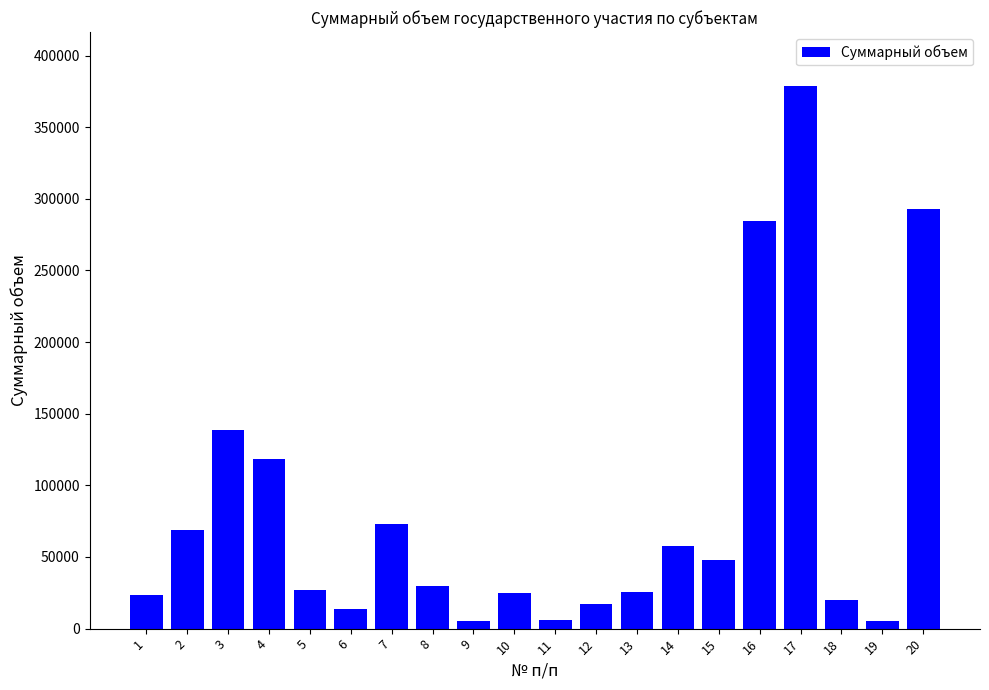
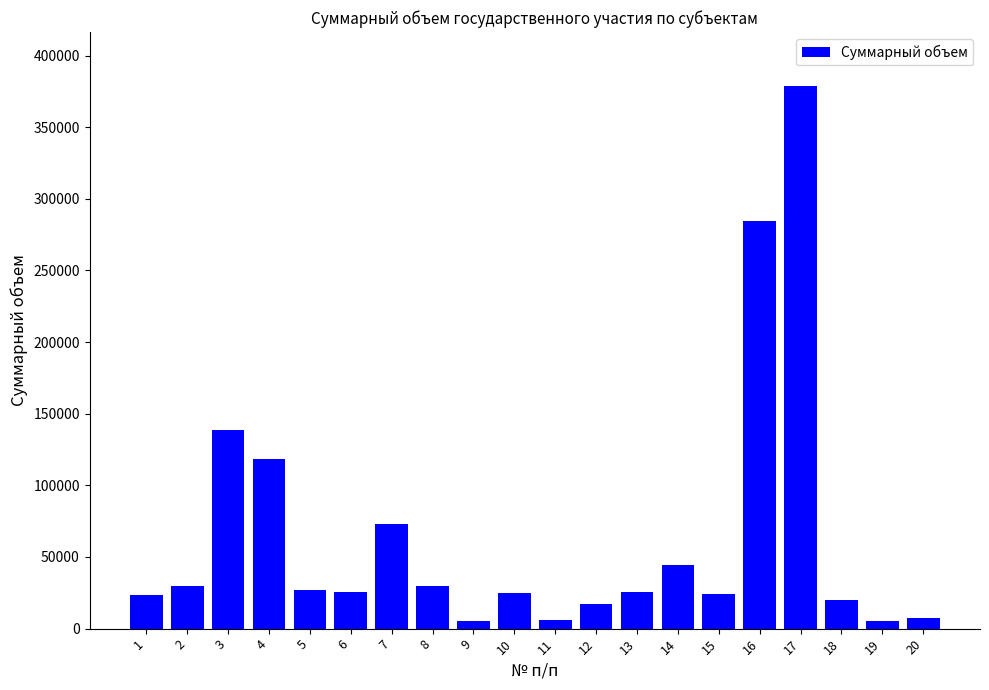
  {
    "1": 23000,
-   "2": 69000,
+   "2": 30000,
    "3": 139000,
    "4": 118000,
    "5": 27000,
-   "6": 13000,
+   "6": 25000,
    "7": 73000,
    "8": 30000,
    "9": 5000,
    "10": 25000,
    "11": 6000,
    "12": 17000,
    "13": 25000,
-   "14": 58000,
-   "15": 48000,
+   "14": 45000,
+   "15": 24000,
    "16": 284000,
    "17": 379000,
    "18": 20000,
    "19": 6000,
-   "20": 293000
+   "20": 7000
  }
